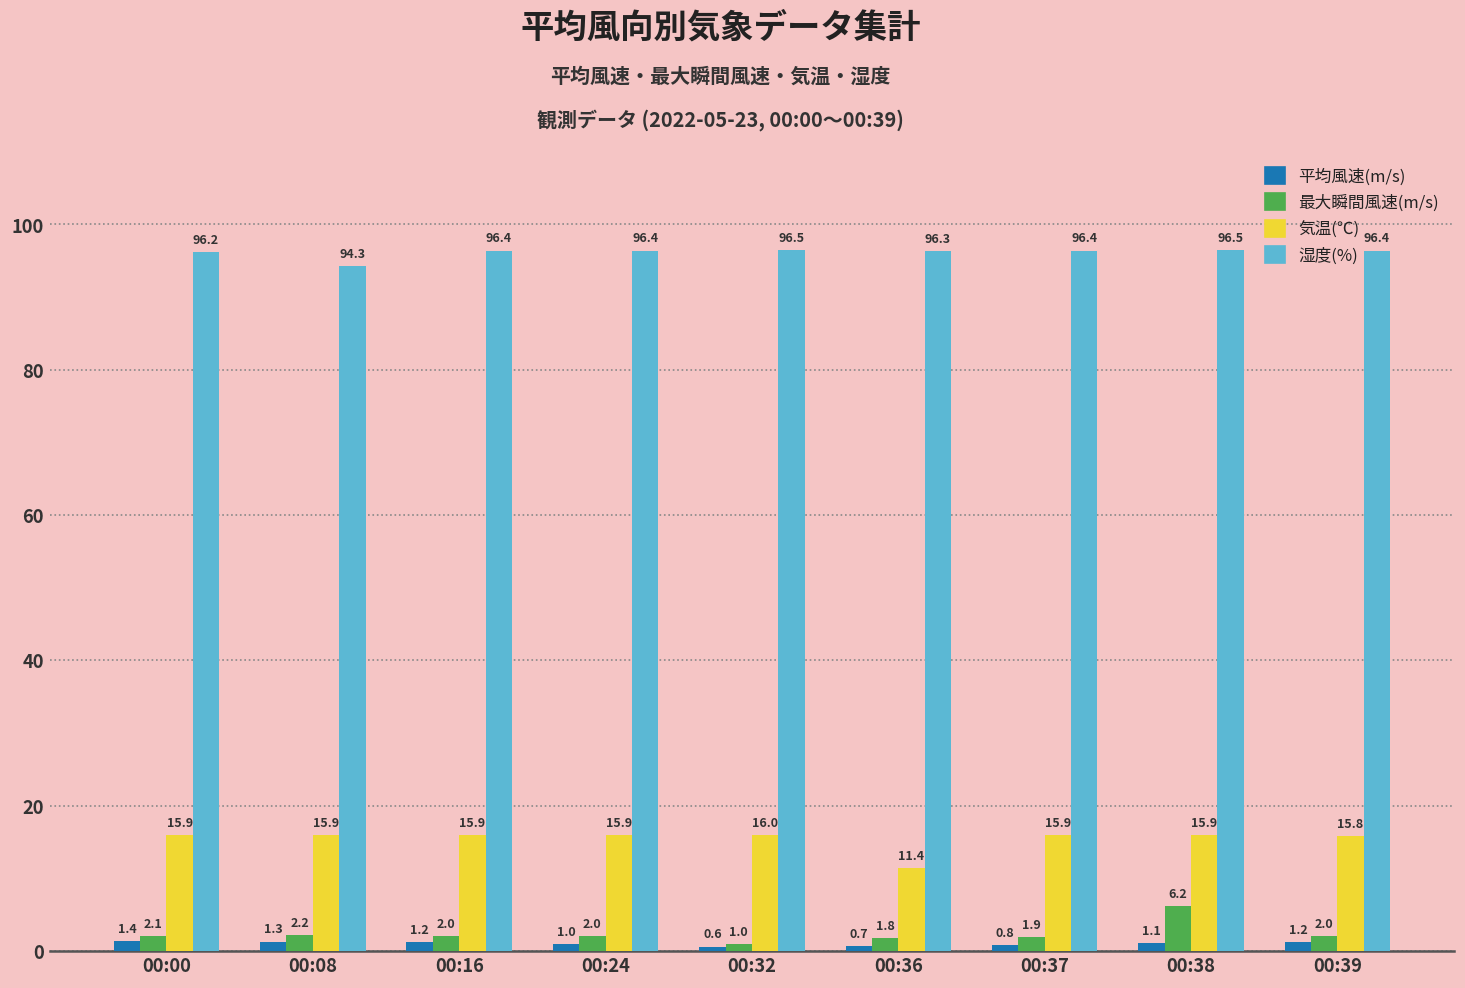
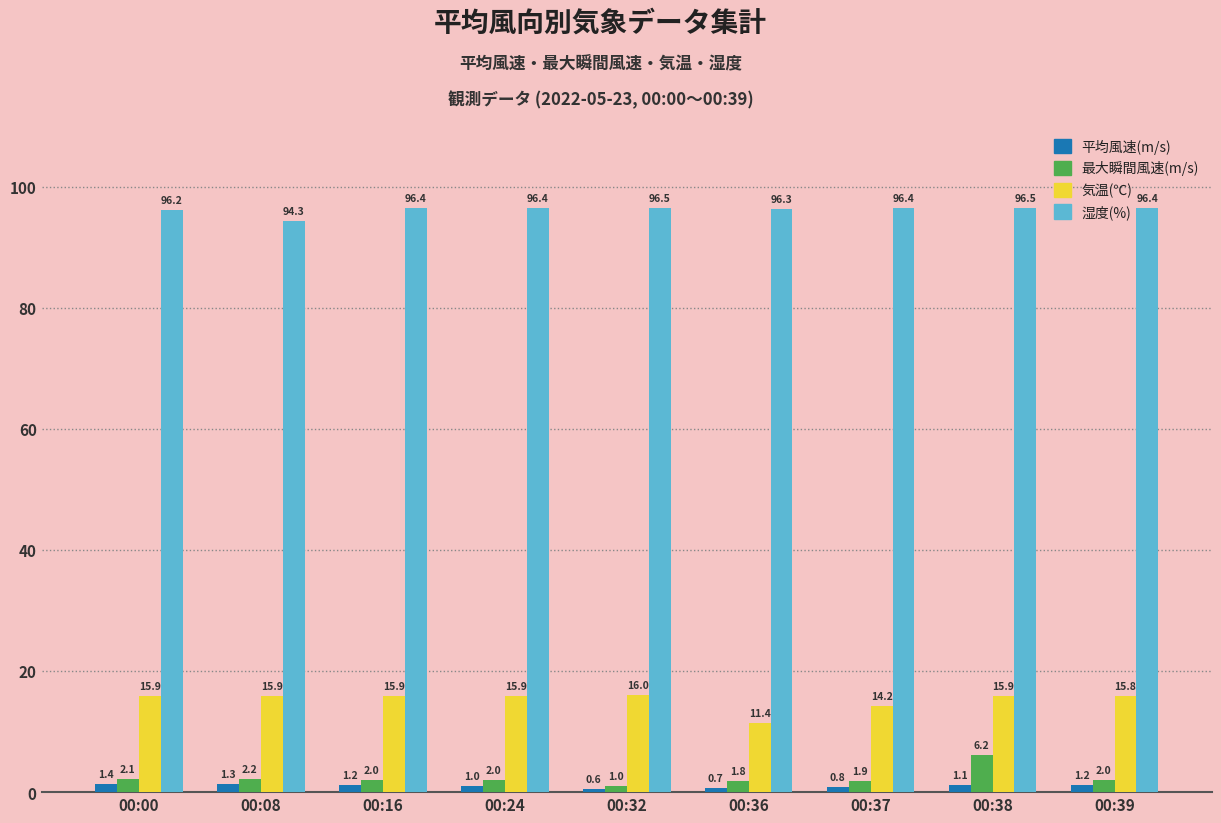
  {
    "平均風速(m/s)": {
      "00:00": 1.4,
      "00:08": 1.3,
      "00:16": 1.2,
      "00:24": 1.0,
      "00:32": 0.6,
      "00:36": 0.7,
      "00:37": 0.8,
      "00:38": 1.1,
      "00:39": 1.2
    },
    "最大瞬間風速(m/s)": {
      "00:00": 2.1,
      "00:08": 2.2,
      "00:16": 2.0,
      "00:24": 2.0,
      "00:32": 1.0,
      "00:36": 1.8,
      "00:37": 1.9,
      "00:38": 6.2,
      "00:39": 2.0
    },
    "気温(℃)": {
      "00:00": 15.9,
      "00:08": 15.9,
      "00:16": 15.9,
      "00:24": 15.9,
      "00:32": 16.0,
      "00:36": 11.4,
-     "00:37": 15.9,
+     "00:37": 14.2,
      "00:38": 15.9,
      "00:39": 15.8
    },
    "湿度(%)": {
      "00:00": 96.2,
      "00:08": 94.3,
      "00:16": 96.4,
      "00:24": 96.4,
      "00:32": 96.5,
      "00:36": 96.3,
      "00:37": 96.4,
      "00:38": 96.5,
      "00:39": 96.4
    }
  }
